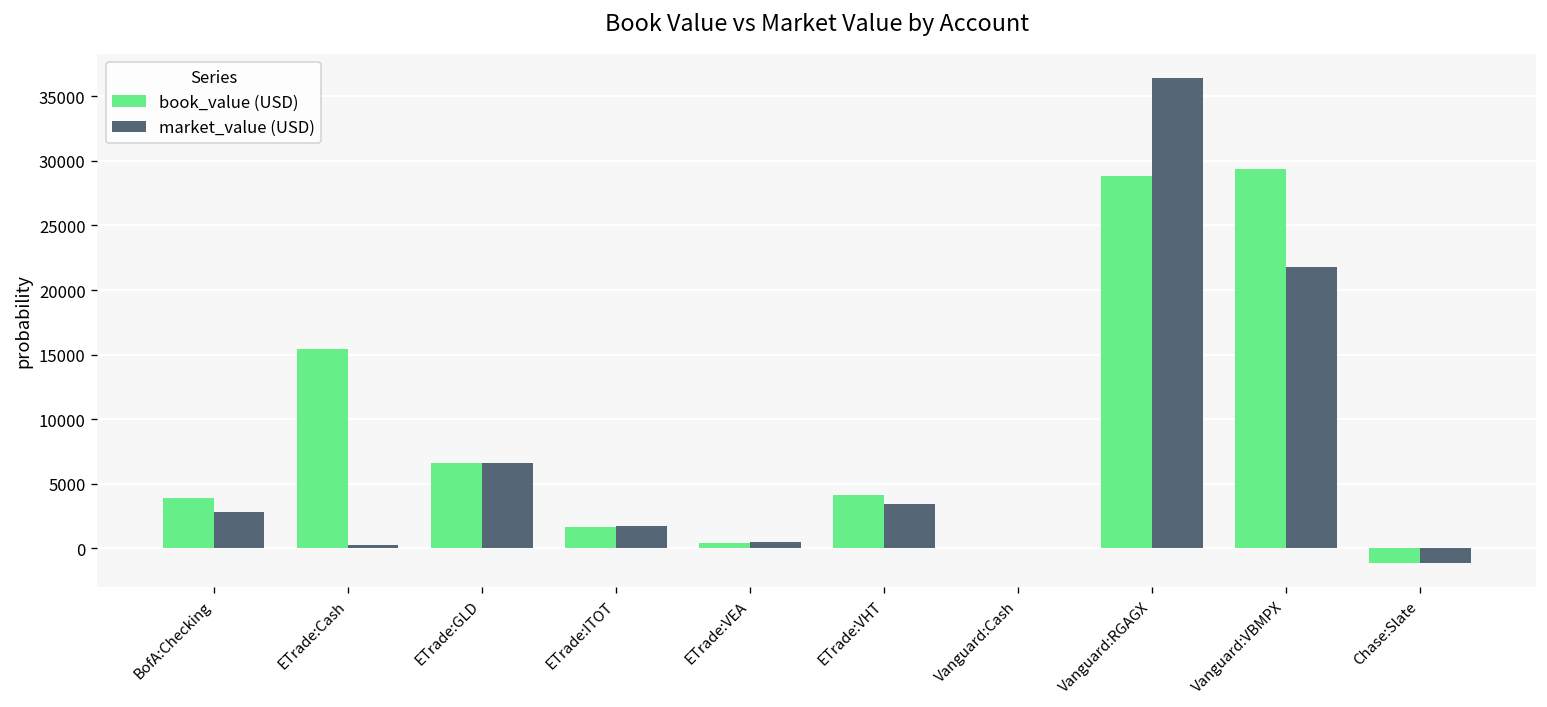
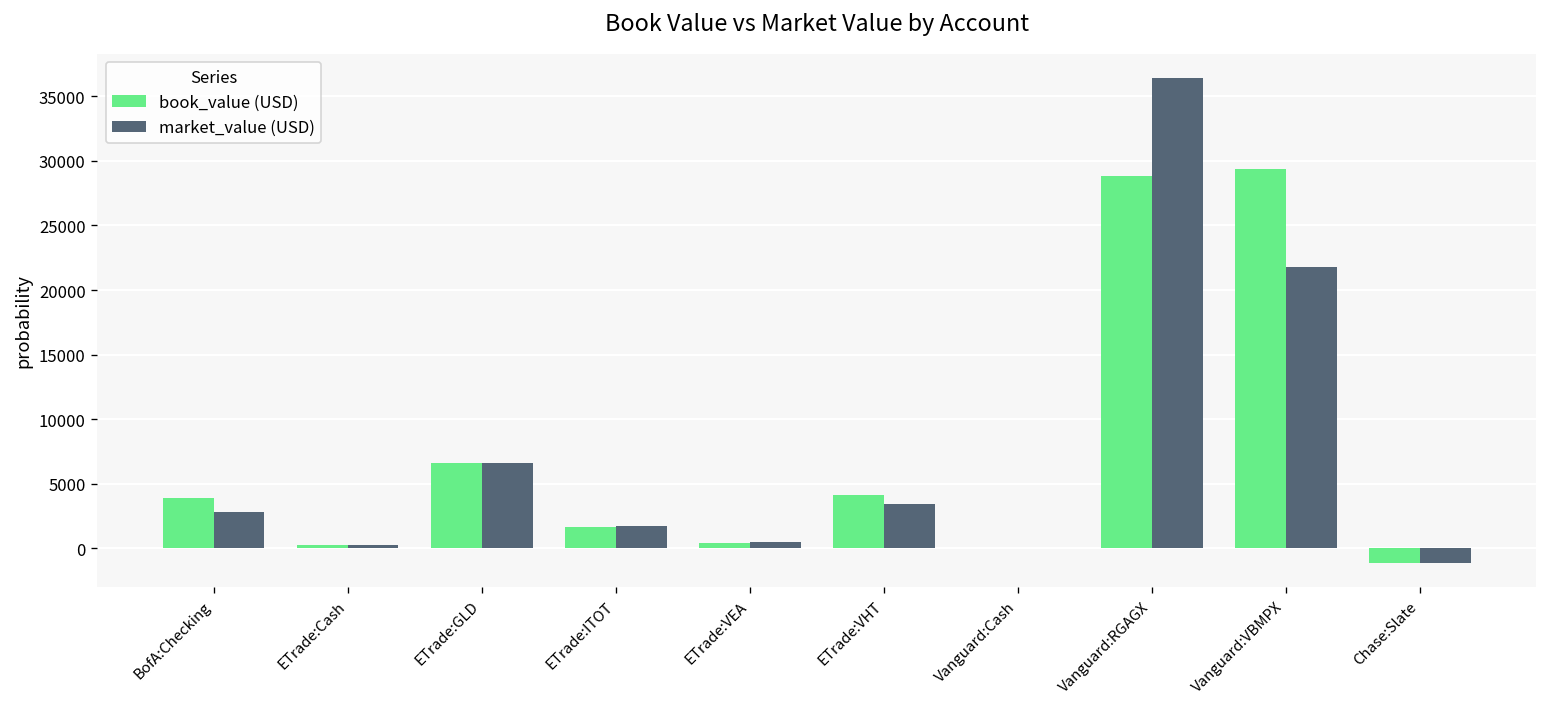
  {
    "book_value (USD)": {
      "BofA:Checking": 3900,
-     "ETrade:Cash": 15400,
+     "ETrade:Cash": 300,
      "ETrade:GLD": 6600,
      "ETrade:ITOT": 1600,
      "ETrade:VEA": 400,
      "ETrade:VHT": 4100,
      "Vanguard:RGAGX": 28800,
      "Vanguard:VBMPX": 29400,
      "Chase:Slate": -1200
    },
    "market_value (USD)": {
      "BofA:Checking": 2800,
      "ETrade:Cash": 300,
      "ETrade:GLD": 6600,
      "ETrade:ITOT": 1700,
      "ETrade:VEA": 400,
      "ETrade:VHT": 3400,
      "Vanguard:RGAGX": 36400,
      "Vanguard:VBMPX": 21800,
      "Chase:Slate": -1200
    }
  }
